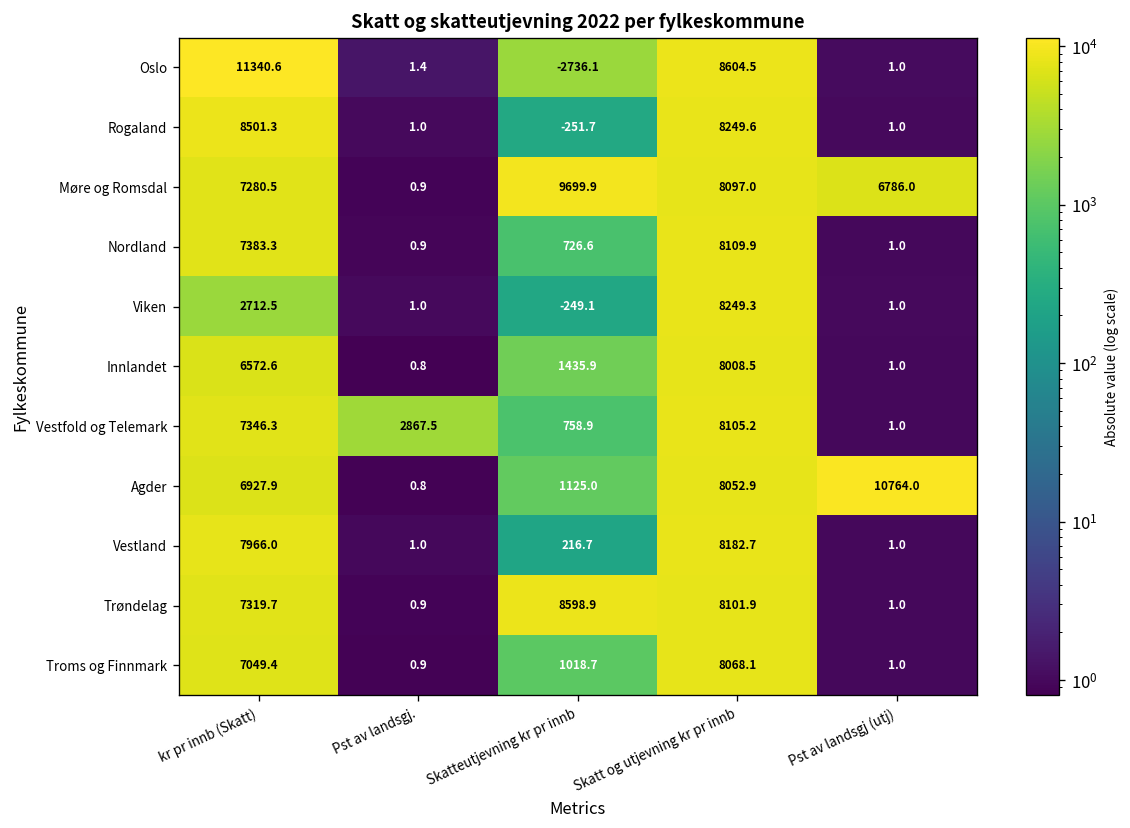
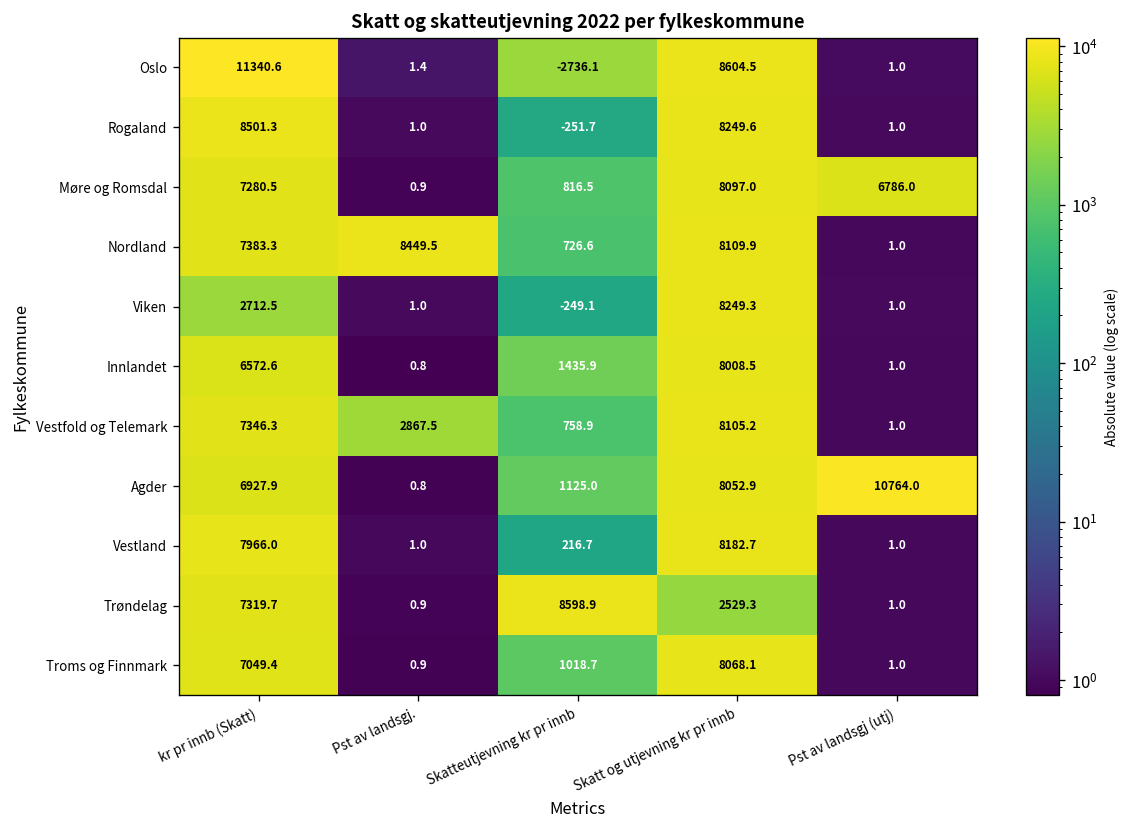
  {
    "Oslo": {
      "kr pr innb (Skatt)": 11340.6,
      "Pst av landsgj.": 1.4,
      "Skatteutjevning kr pr innb": -2736.1,
      "Skatt og utjevning kr pr innb": 8604.5,
      "Pst av landsgj (utj)": 1.0
    },
    "Rogaland": {
      "kr pr innb (Skatt)": 8501.3,
      "Pst av landsgj.": 1.0,
      "Skatteutjevning kr pr innb": -251.7,
      "Skatt og utjevning kr pr innb": 8249.6,
      "Pst av landsgj (utj)": 1.0
    },
    "Møre og Romsdal": {
      "kr pr innb (Skatt)": 7280.5,
      "Pst av landsgj.": 0.9,
-     "Skatteutjevning kr pr innb": 9699.9,
+     "Skatteutjevning kr pr innb": 816.5,
      "Skatt og utjevning kr pr innb": 8097.0,
      "Pst av landsgj (utj)": 6786.0
    },
    "Nordland": {
      "kr pr innb (Skatt)": 7383.3,
-     "Pst av landsgj.": 0.9,
+     "Pst av landsgj.": 8449.5,
      "Skatteutjevning kr pr innb": 726.6,
      "Skatt og utjevning kr pr innb": 8109.9,
      "Pst av landsgj (utj)": 1.0
    },
    "Viken": {
      "kr pr innb (Skatt)": 2712.5,
      "Pst av landsgj.": 1.0,
      "Skatteutjevning kr pr innb": -249.1,
      "Skatt og utjevning kr pr innb": 8249.3,
      "Pst av landsgj (utj)": 1.0
    },
    "Innlandet": {
      "kr pr innb (Skatt)": 6572.6,
      "Pst av landsgj.": 0.8,
      "Skatteutjevning kr pr innb": 1435.9,
      "Skatt og utjevning kr pr innb": 8008.5,
      "Pst av landsgj (utj)": 1.0
    },
    "Vestfold og Telemark": {
      "kr pr innb (Skatt)": 7346.3,
      "Pst av landsgj.": 2867.5,
      "Skatteutjevning kr pr innb": 758.9,
      "Skatt og utjevning kr pr innb": 8105.2,
      "Pst av landsgj (utj)": 1.0
    },
    "Agder": {
      "kr pr innb (Skatt)": 6927.9,
      "Pst av landsgj.": 0.8,
      "Skatteutjevning kr pr innb": 1125.0,
      "Skatt og utjevning kr pr innb": 8052.9,
      "Pst av landsgj (utj)": 10764.0
    },
    "Vestland": {
      "kr pr innb (Skatt)": 7966.0,
      "Pst av landsgj.": 1.0,
      "Skatteutjevning kr pr innb": 216.7,
      "Skatt og utjevning kr pr innb": 8182.7,
      "Pst av landsgj (utj)": 1.0
    },
    "Trøndelag": {
      "kr pr innb (Skatt)": 7319.7,
      "Pst av landsgj.": 0.9,
      "Skatteutjevning kr pr innb": 8598.9,
-     "Skatt og utjevning kr pr innb": 8101.9,
+     "Skatt og utjevning kr pr innb": 2529.3,
      "Pst av landsgj (utj)": 1.0
    },
    "Troms og Finnmark": {
      "kr pr innb (Skatt)": 7049.4,
      "Pst av landsgj.": 0.9,
      "Skatteutjevning kr pr innb": 1018.7,
      "Skatt og utjevning kr pr innb": 8068.1,
      "Pst av landsgj (utj)": 1.0
    }
  }
